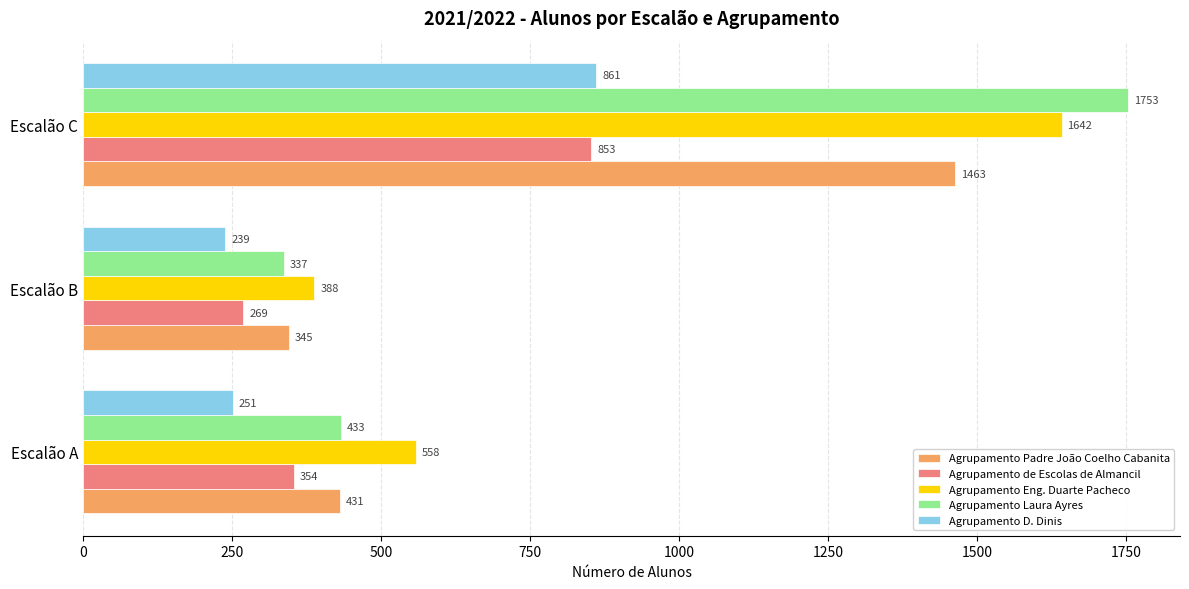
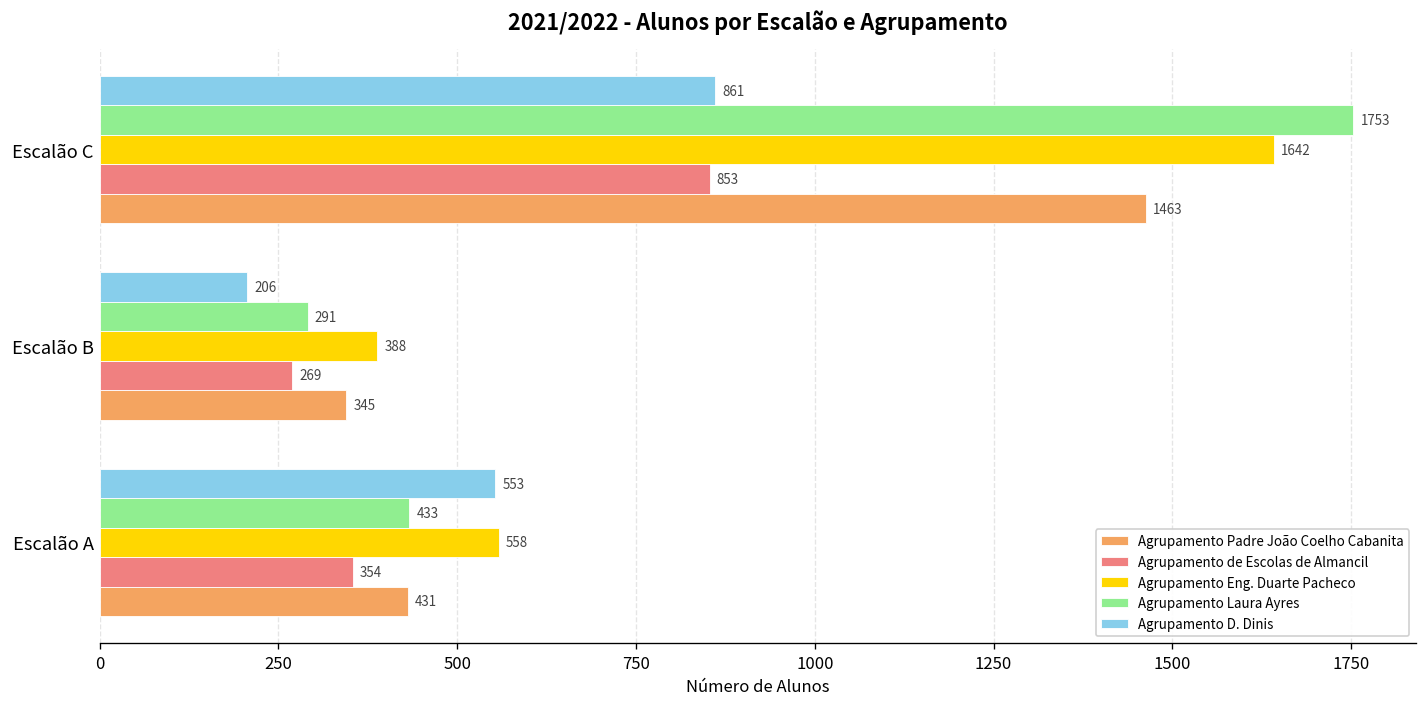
  {
    "Agrupamento Eng. Duarte Pacheco": {
      "Escalão C": 1642,
      "Escalão B": 388,
      "Escalão A": 558
    },
    "Agrupamento Laura Ayres": {
      "Escalão C": 1753,
-     "Escalão B": 337,
+     "Escalão B": 291,
      "Escalão A": 433
    },
    "Agrupamento D. Dinis": {
      "Escalão C": 861,
-     "Escalão B": 239,
-     "Escalão A": 251
+     "Escalão B": 206,
+     "Escalão A": 553
    }
  }
